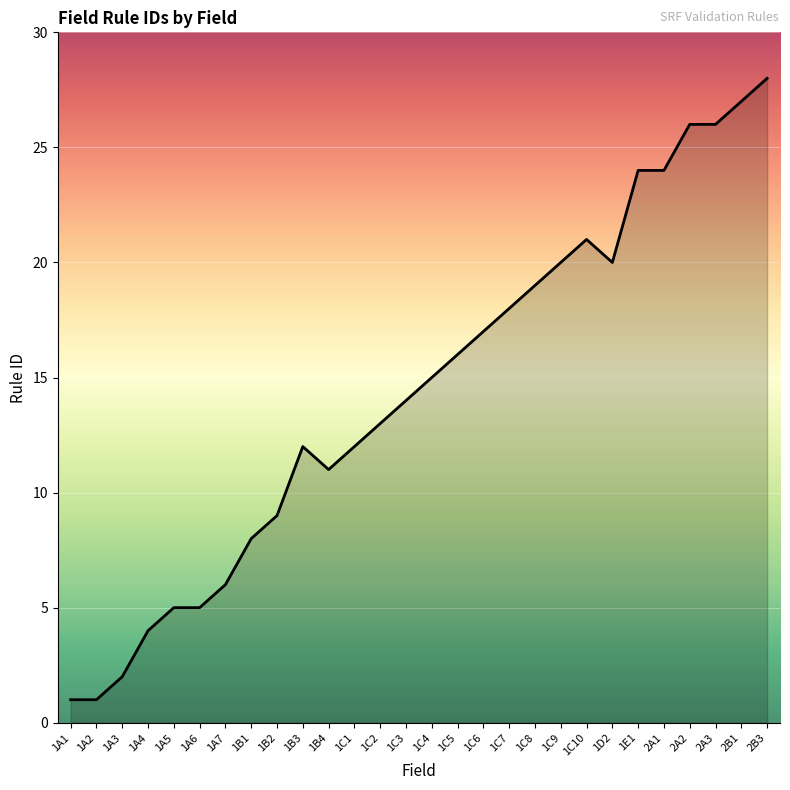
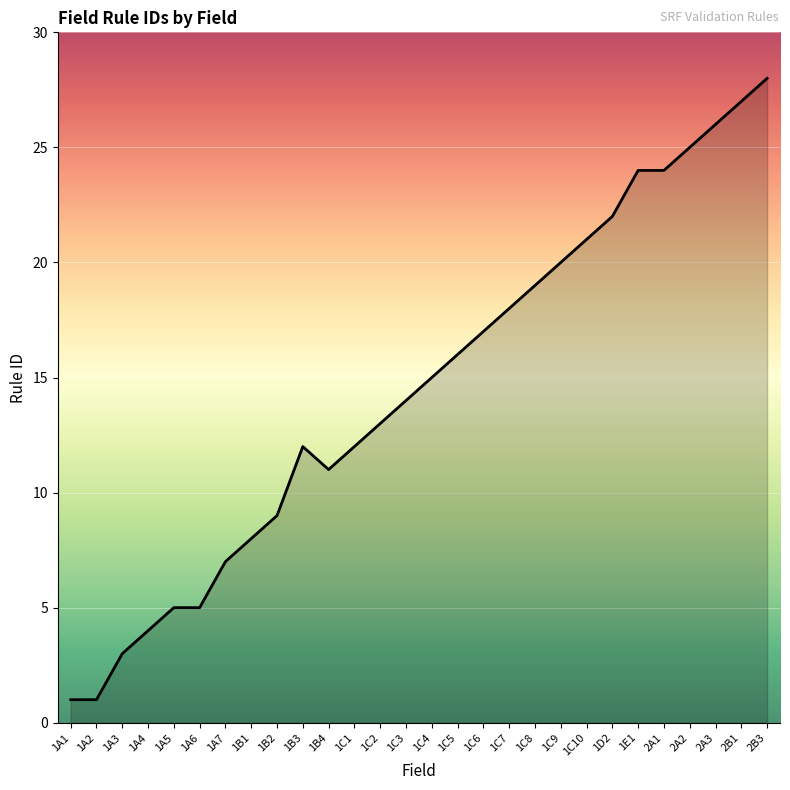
  {
    "1A1": 1,
    "1A2": 1,
-   "1A3": 2,
+   "1A3": 3,
    "1A4": 4,
    "1A5": 5,
    "1A6": 5,
-   "1A7": 6,
+   "1A7": 7,
    "1B1": 8,
    "1B2": 9,
    "1B3": 12,
    "1B4": 11,
    "1C1": 12,
    "1C2": 13,
    "1C3": 14,
    "1C4": 15,
    "1C5": 16,
    "1C6": 17,
    "1C7": 18,
    "1C8": 19,
    "1C9": 20,
    "1C10": 21,
-   "1D2": 20,
+   "1D2": 22,
    "1E1": 24,
    "2A1": 24,
-   "2A2": 26,
+   "2A2": 25,
    "2A3": 26,
    "2B1": 27,
    "2B3": 28
  }
